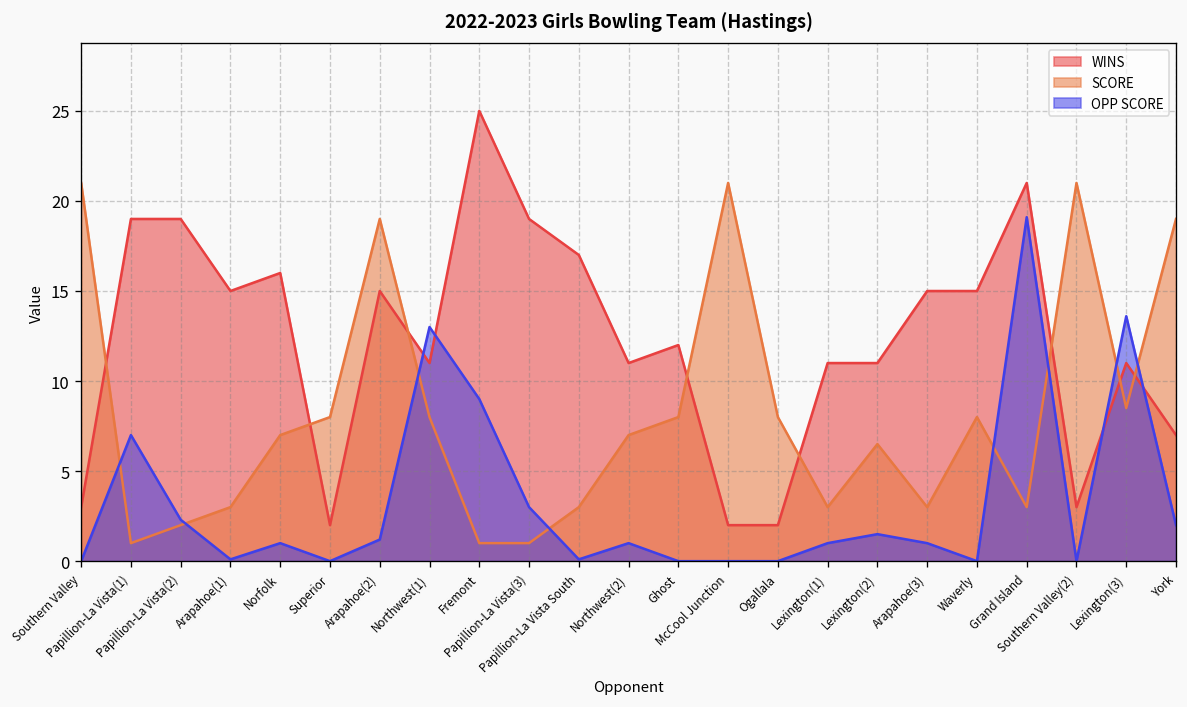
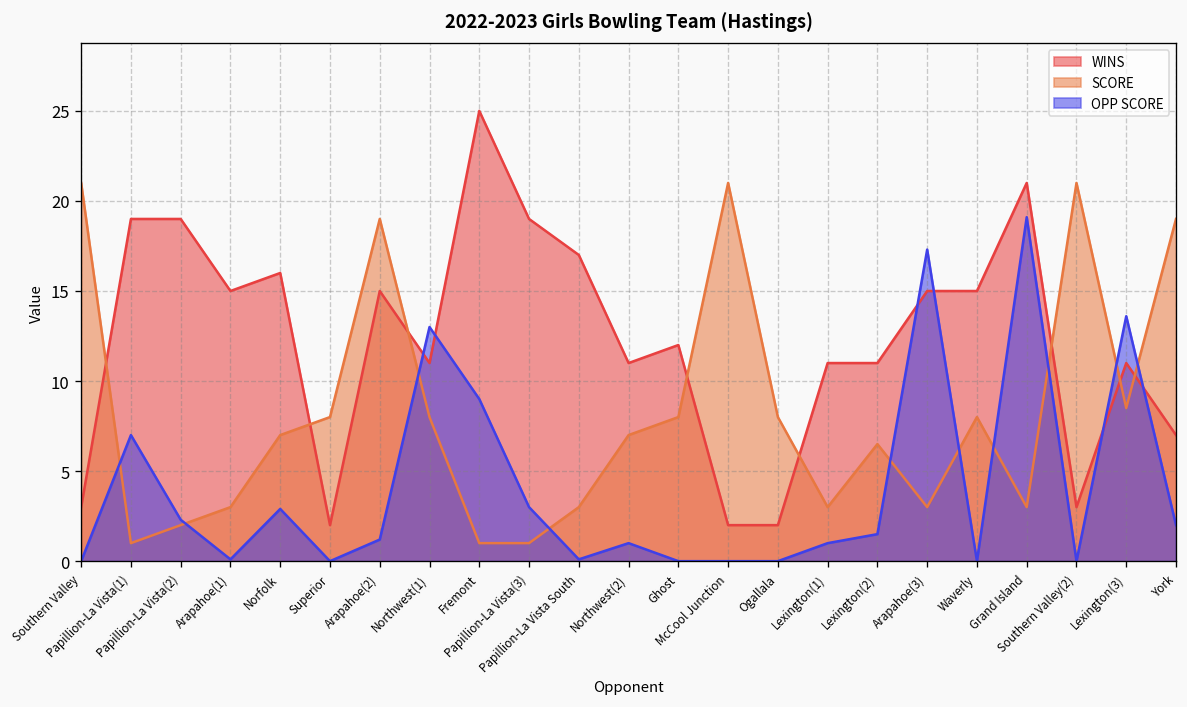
  {
    "OPP SCORE": {
      "Southern Valley": 0.0,
      "Papillion-La Vista(1)": 7.0,
      "Papillion-La Vista(2)": 2.3,
      "Arapahoe(1)": 0.1,
-     "Norfolk": 1.0,
+     "Norfolk": 2.9,
      "Superior": 0.0,
      "Arapahoe(2)": 1.2,
      "Northwest(1)": 13.0,
      "Fremont": 9.0,
      "Papillion-La Vista(3)": 3.0,
      "Papillion-La Vista South": 0.1,
      "Northwest(2)": 1.0,
      "Ghost": 0.0,
      "McCool Junction": 0.0,
      "Ogallala": 0.0,
      "Lexington(1)": 1.0,
      "Lexington(2)": 1.5,
-     "Arapahoe(3)": 1.0,
+     "Arapahoe(3)": 17.3,
      "Waverly": 0.0,
      "Grand Island": 19.1,
      "Southern Valley(2)": 0.0,
      "Lexington(3)": 13.6,
      "York": 2.0
    }
  }
